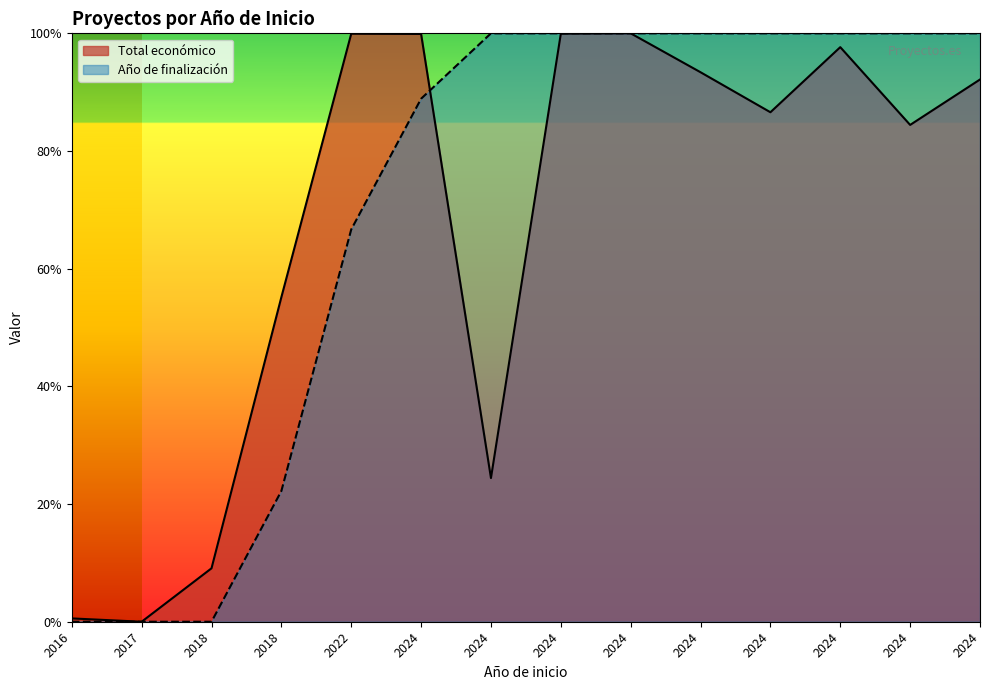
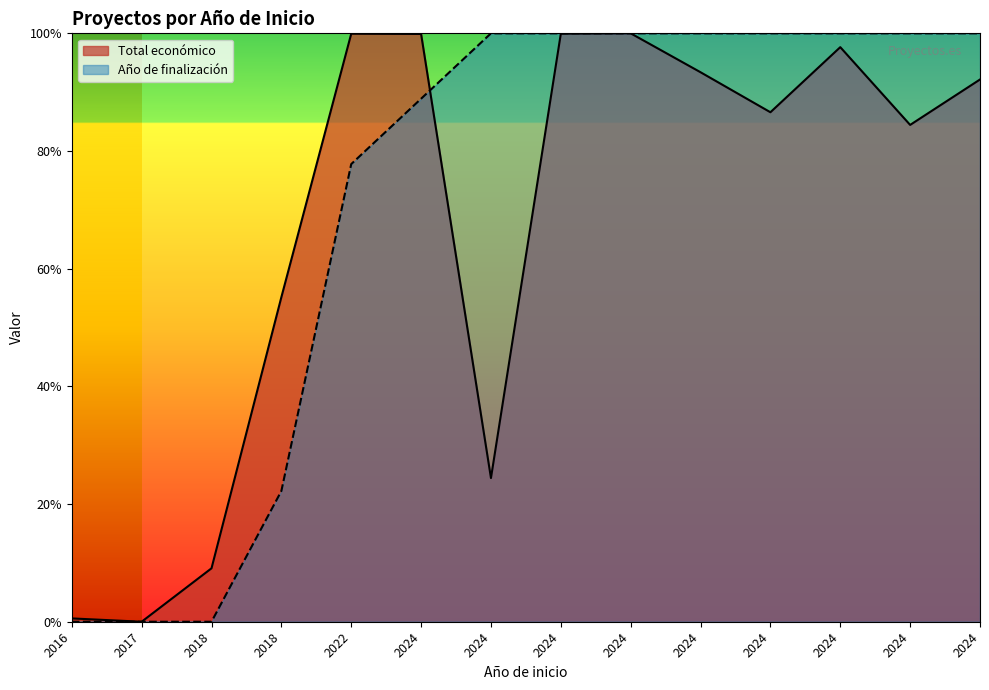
  {
    "Total económico": {
      "2016": "1%",
      "2022": "100%"
    },
    "Año de finalización": {
      "2016": "0%",
-     "2022": "67%"
+     "2022": "78%"
    }
  }
